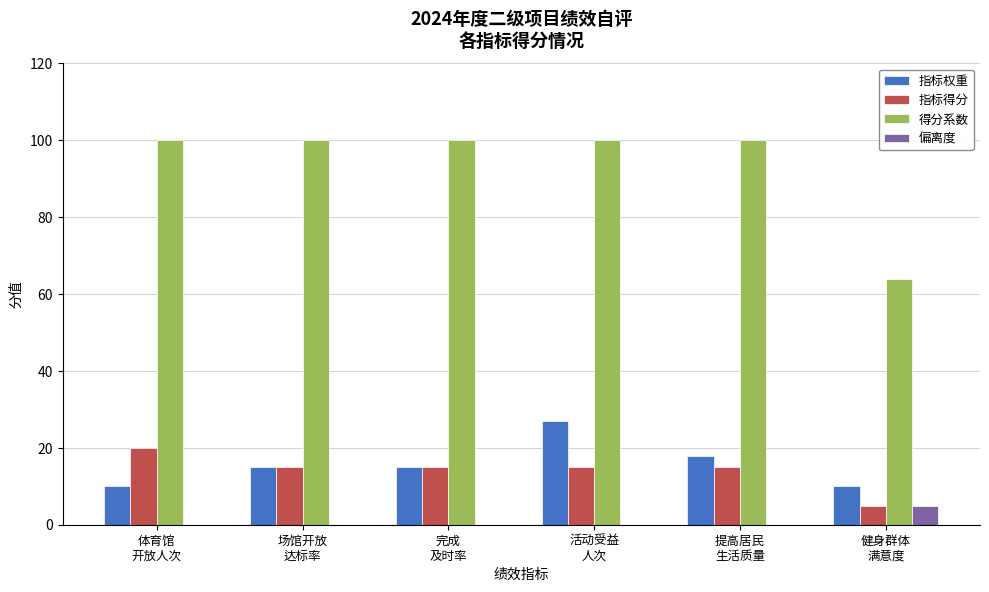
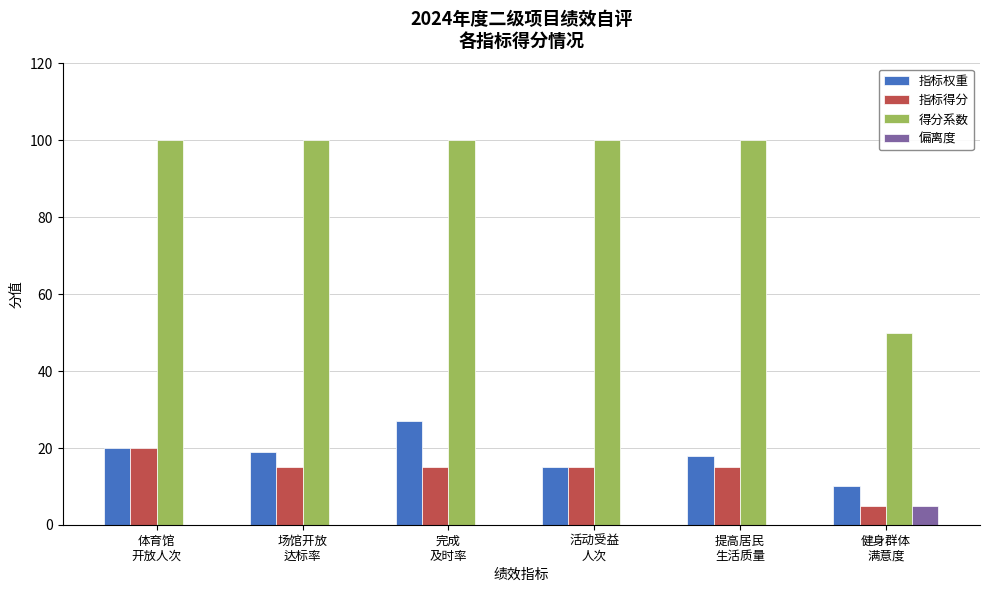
  {
    "指标权重": {
-     "体育馆 开放人次": 10,
-     "场馆开放 达标率": 15,
-     "完成 及时率": 15,
-     "活动受益 人次": 27,
+     "体育馆 开放人次": 20,
+     "场馆开放 达标率": 19,
+     "完成 及时率": 27,
+     "活动受益 人次": 15,
      "提高居民 生活质量": 18,
      "健身群体 满意度": 10
    },
    "指标得分": {
      "体育馆 开放人次": 20,
      "场馆开放 达标率": 15,
      "完成 及时率": 15,
      "活动受益 人次": 15,
      "提高居民 生活质量": 15,
      "健身群体 满意度": 5
    },
    "得分系数": {
      "体育馆 开放人次": 100,
      "场馆开放 达标率": 100,
      "完成 及时率": 100,
      "活动受益 人次": 100,
      "提高居民 生活质量": 100,
-     "健身群体 满意度": 64
+     "健身群体 满意度": 50
    },
    "偏离度": {
      "体育馆 开放人次": 0,
      "场馆开放 达标率": 0,
      "完成 及时率": 0,
      "活动受益 人次": 0,
      "提高居民 生活质量": 0,
      "健身群体 满意度": 5
    }
  }
